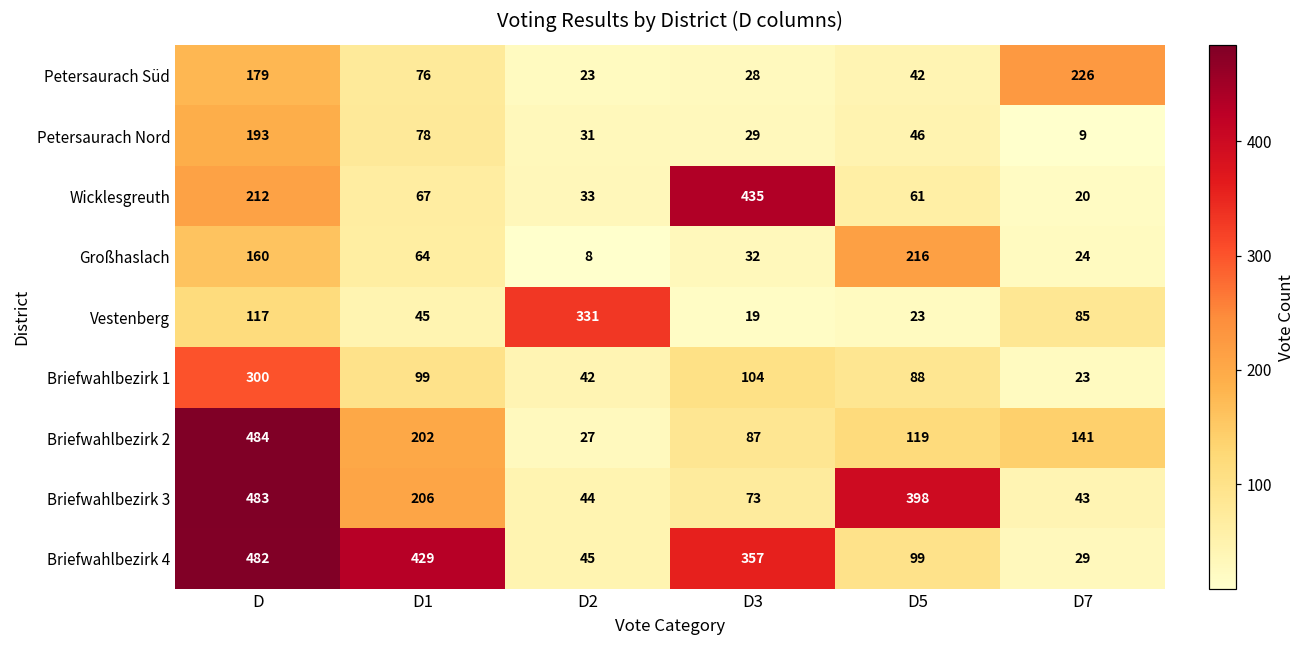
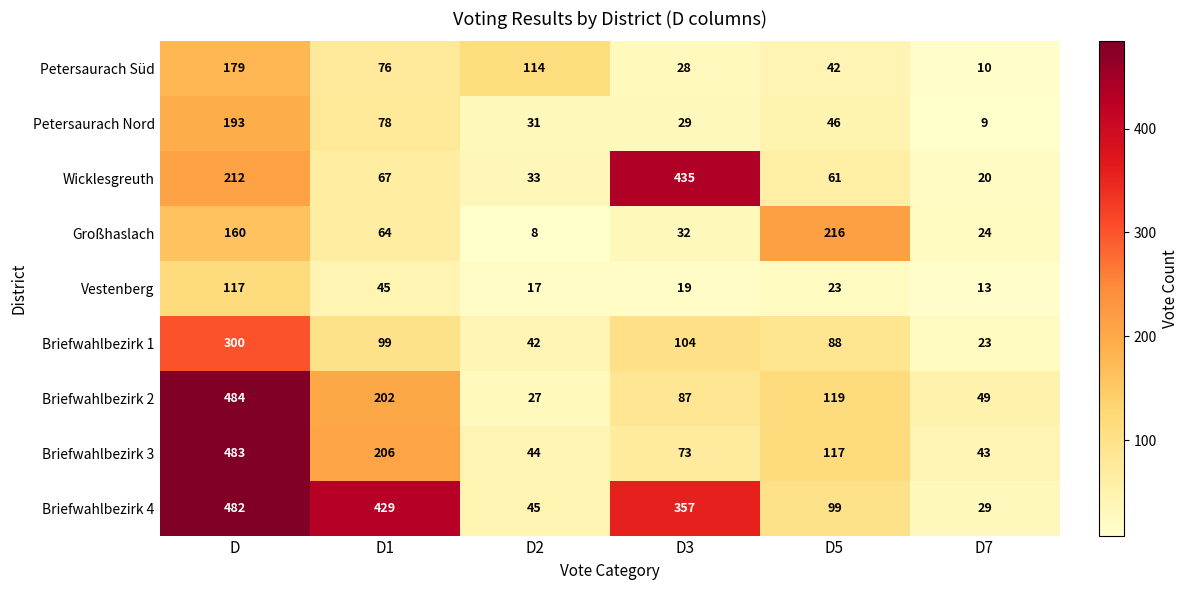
  {
    "Petersaurach Süd": {
      "D": 179,
      "D1": 76,
-     "D2": 23,
+     "D2": 114,
      "D3": 28,
      "D5": 42,
-     "D7": 226
+     "D7": 10
    },
    "Petersaurach Nord": {
      "D": 193,
      "D1": 78,
      "D2": 31,
      "D3": 29,
      "D5": 46,
      "D7": 9
    },
    "Wicklesgreuth": {
      "D": 212,
      "D1": 67,
      "D2": 33,
      "D3": 435,
      "D5": 61,
      "D7": 20
    },
    "Großhaslach": {
      "D": 160,
      "D1": 64,
      "D2": 8,
      "D3": 32,
      "D5": 216,
      "D7": 24
    },
    "Vestenberg": {
      "D": 117,
      "D1": 45,
-     "D2": 331,
+     "D2": 17,
      "D3": 19,
      "D5": 23,
-     "D7": 85
+     "D7": 13
    },
    "Briefwahlbezirk 1": {
      "D": 300,
      "D1": 99,
      "D2": 42,
      "D3": 104,
      "D5": 88,
      "D7": 23
    },
    "Briefwahlbezirk 2": {
      "D": 484,
      "D1": 202,
      "D2": 27,
      "D3": 87,
      "D5": 119,
-     "D7": 141
+     "D7": 49
    },
    "Briefwahlbezirk 3": {
      "D": 483,
      "D1": 206,
      "D2": 44,
      "D3": 73,
-     "D5": 398,
+     "D5": 117,
      "D7": 43
    },
    "Briefwahlbezirk 4": {
      "D": 482,
      "D1": 429,
      "D2": 45,
      "D3": 357,
      "D5": 99,
      "D7": 29
    }
  }
